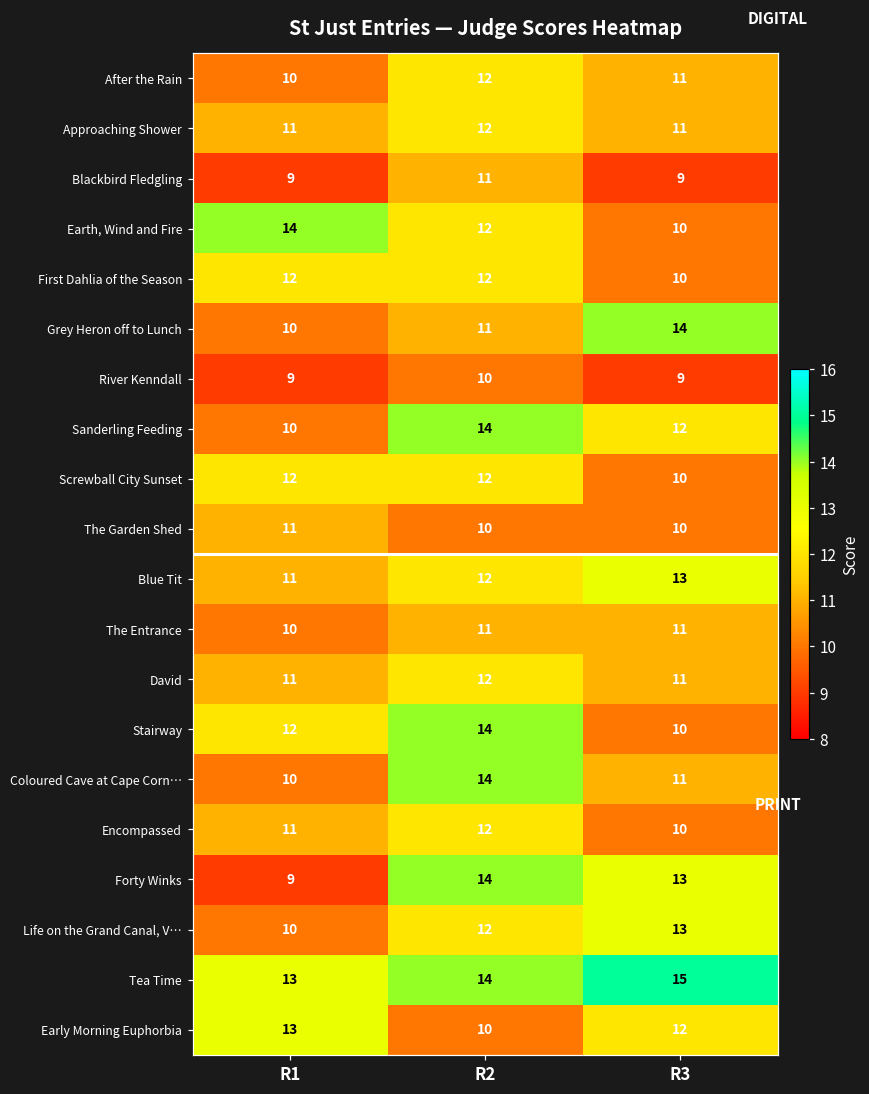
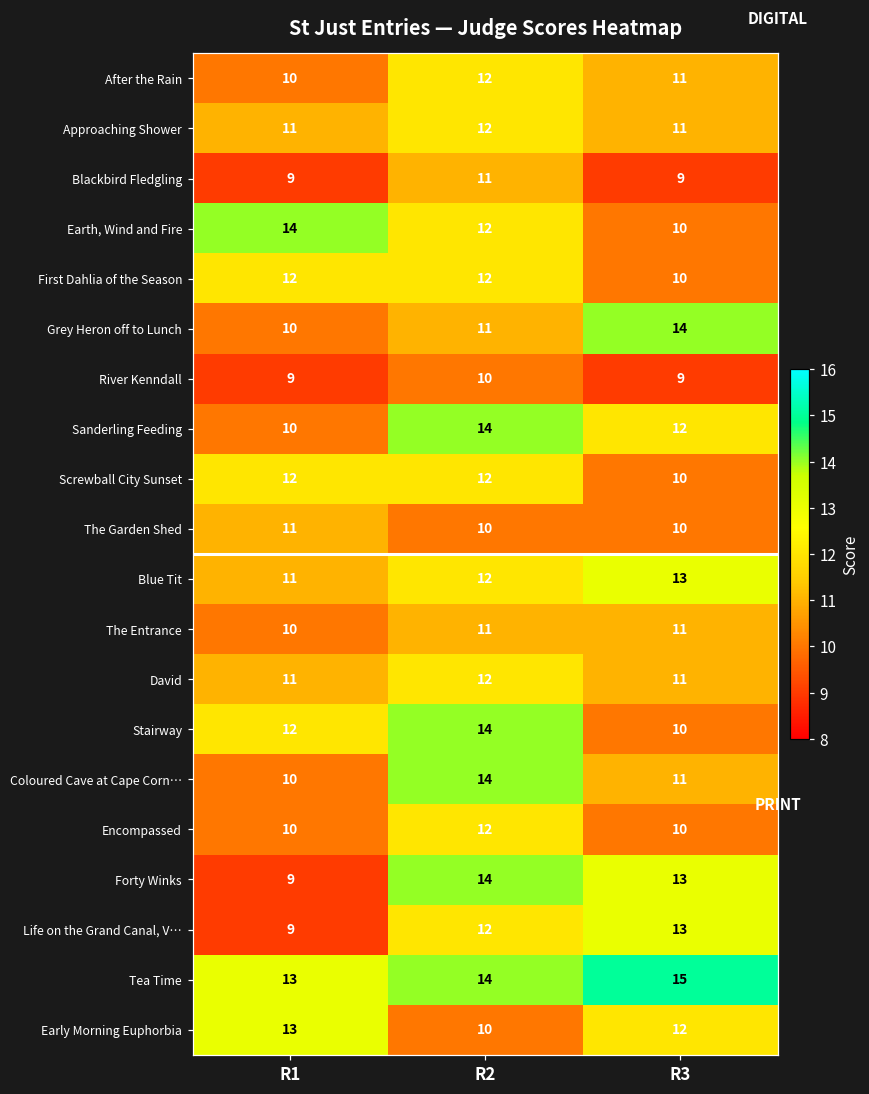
  {
    "After the Rain": {
      "R1": 10,
      "R2": 12,
      "R3": 11
    },
    "Approaching Shower": {
      "R1": 11,
      "R2": 12,
      "R3": 11
    },
    "Blackbird Fledgling": {
      "R1": 9,
      "R2": 11,
      "R3": 9
    },
    "Earth, Wind and Fire": {
      "R1": 14,
      "R2": 12,
      "R3": 10
    },
    "First Dahlia of the Season": {
      "R1": 12,
      "R2": 12,
      "R3": 10
    },
    "Grey Heron off to Lunch": {
      "R1": 10,
      "R2": 11,
      "R3": 14
    },
    "River Kenndall": {
      "R1": 9,
      "R2": 10,
      "R3": 9
    },
    "Sanderling Feeding": {
      "R1": 10,
      "R2": 14,
      "R3": 12
    },
    "Screwball City Sunset": {
      "R1": 12,
      "R2": 12,
      "R3": 10
    },
    "The Garden Shed": {
      "R1": 11,
      "R2": 10,
      "R3": 10
    },
    "Blue Tit": {
      "R1": 11,
      "R2": 12,
      "R3": 13
    },
    "The Entrance": {
      "R1": 10,
      "R2": 11,
      "R3": 11
    },
    "David": {
      "R1": 11,
      "R2": 12,
      "R3": 11
    },
    "Stairway": {
      "R1": 12,
      "R2": 14,
      "R3": 10
    },
    "Coloured Cave at Cape Corn…": {
      "R1": 10,
      "R2": 14
    },
    "Encompassed": {
-     "R1": 11,
+     "R1": 10,
      "R2": 12
    },
    "Forty Winks": {
      "R1": 9,
      "R2": 14,
      "R3": 13
    },
    "Life on the Grand Canal, V…": {
-     "R1": 10,
+     "R1": 9,
      "R2": 12,
      "R3": 13
    },
    "Tea Time": {
      "R1": 13,
      "R2": 14,
      "R3": 15
    },
    "Early Morning Euphorbia": {
      "R1": 13,
      "R2": 10,
      "R3": 12
    }
  }
